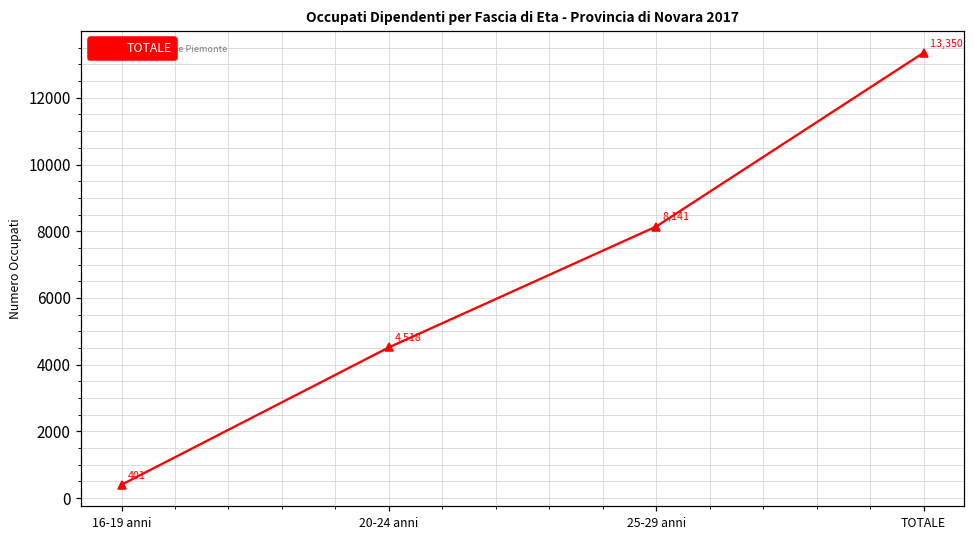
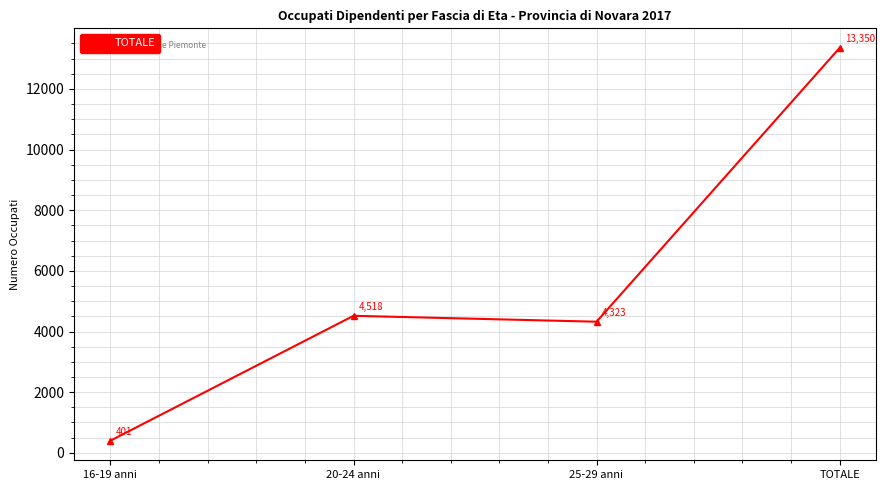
  {
    "16-19 anni": "401",
    "20-24 anni": "4,518",
-   "25-29 anni": "8,141",
+   "25-29 anni": "4,323",
    "TOTALE": "13,350"
  }
